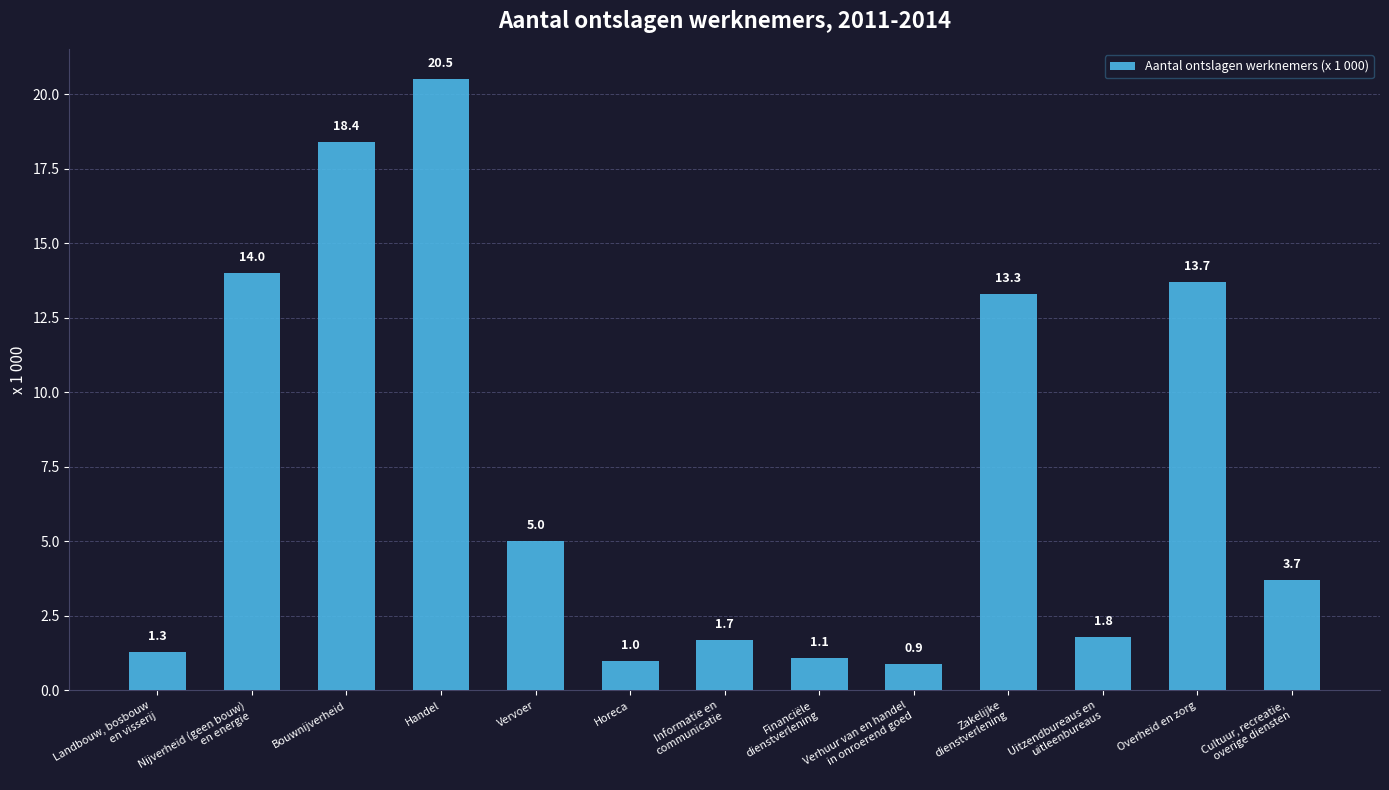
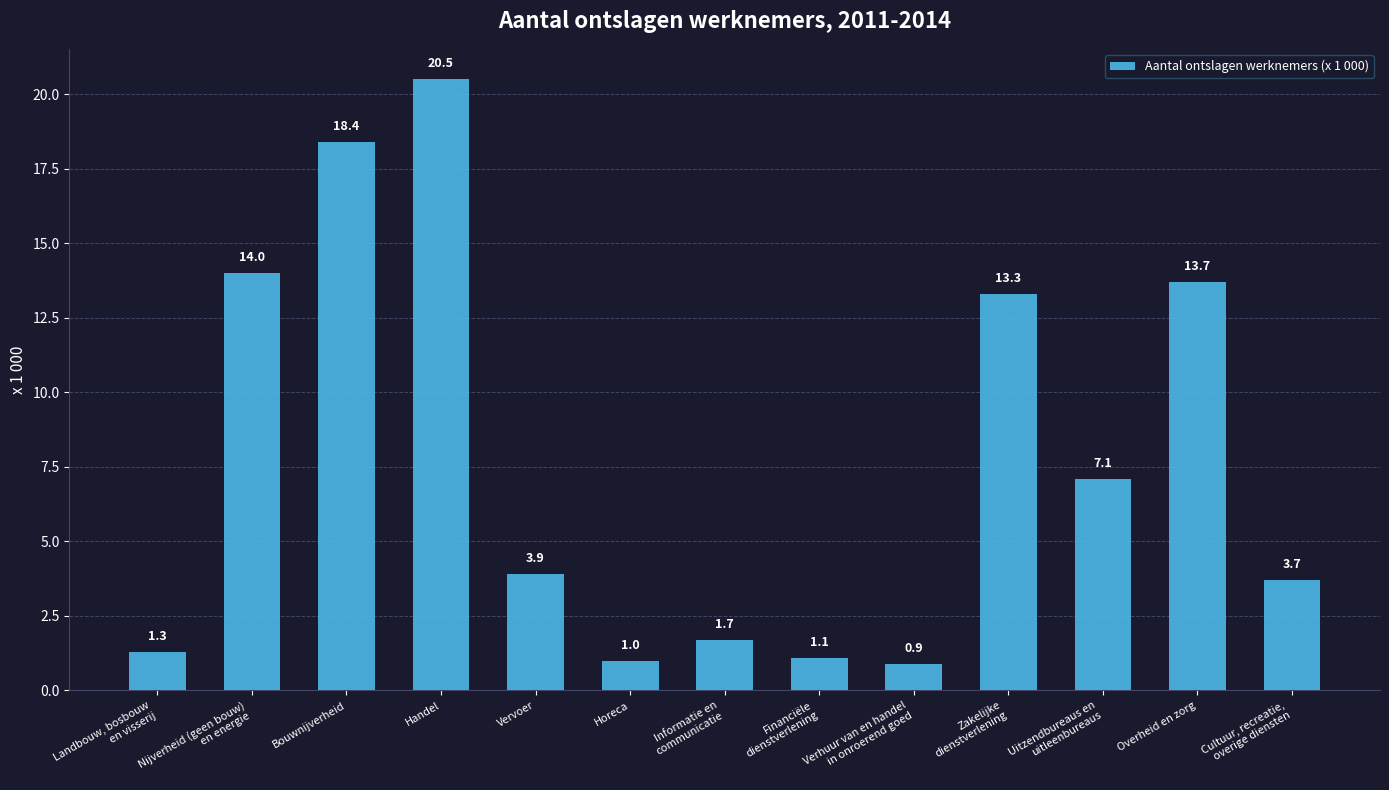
  {
    "Landbouw, bosbouw en visserij": 1.3,
    "Nijverheid (geen bouw) en energie": 14.0,
    "Bouwnijverheid": 18.4,
    "Handel": 20.5,
-   "Vervoer": 5.0,
+   "Vervoer": 3.9,
    "Horeca": 1.0,
    "Informatie en communicatie": 1.7,
    "Financiële dienstverlening": 1.1,
    "Verhuur van en handel in onroerend goed": 0.9,
    "Zakelijke dienstverlening": 13.3,
-   "Uitzendbureaus en uitleenbureaus": 1.8,
+   "Uitzendbureaus en uitleenbureaus": 7.1,
    "Overheid en zorg": 13.7,
    "Cultuur, recreatie, overige diensten": 3.7
  }
